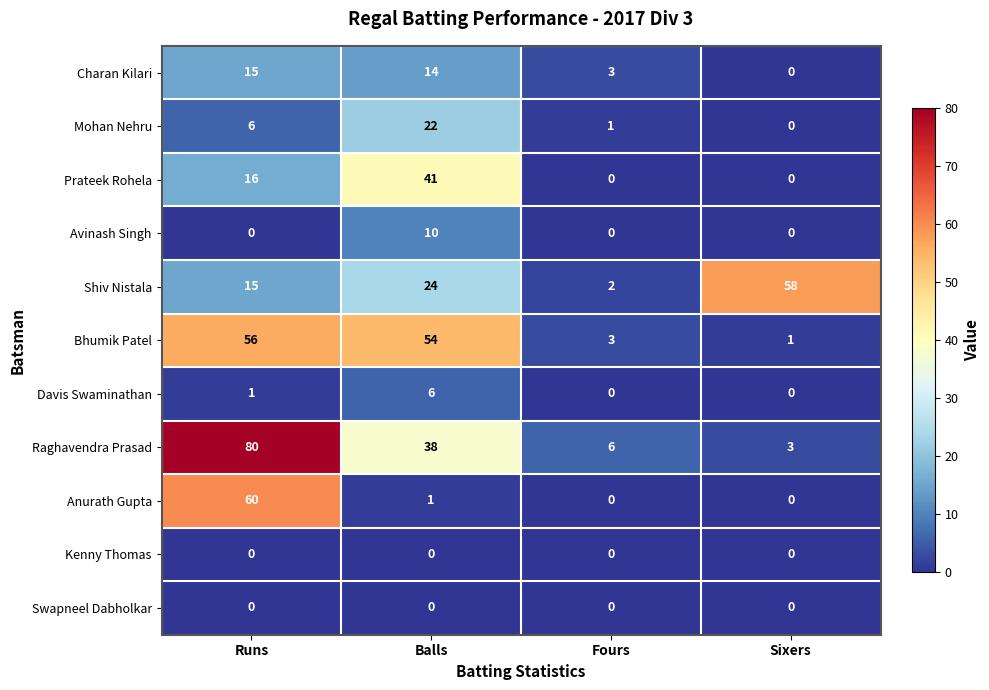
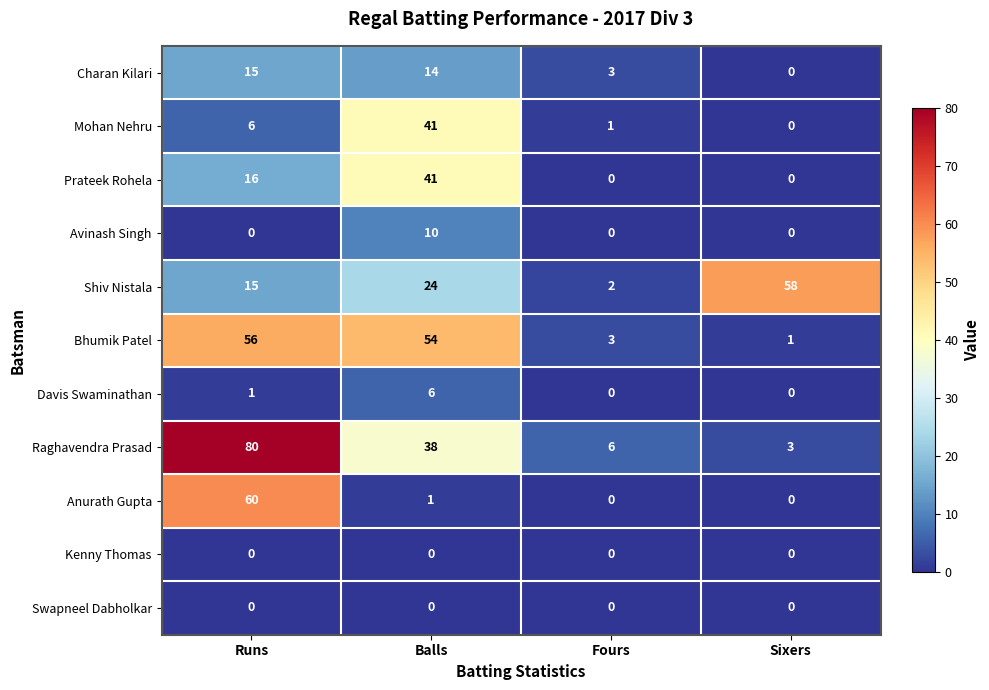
  {
    "Charan Kilari": {
      "Runs": 15,
      "Balls": 14,
      "Fours": 3,
      "Sixers": 0
    },
    "Mohan Nehru": {
      "Runs": 6,
-     "Balls": 22,
+     "Balls": 41,
      "Fours": 1,
      "Sixers": 0
    },
    "Prateek Rohela": {
      "Runs": 16,
      "Balls": 41,
      "Fours": 0,
      "Sixers": 0
    },
    "Avinash Singh": {
      "Runs": 0,
      "Balls": 10,
      "Fours": 0,
      "Sixers": 0
    },
    "Shiv Nistala": {
      "Runs": 15,
      "Balls": 24,
      "Fours": 2,
      "Sixers": 58
    },
    "Bhumik Patel": {
      "Runs": 56,
      "Balls": 54,
      "Fours": 3,
      "Sixers": 1
    },
    "Davis Swaminathan": {
      "Runs": 1,
      "Balls": 6,
      "Fours": 0,
      "Sixers": 0
    },
    "Raghavendra Prasad": {
      "Runs": 80,
      "Balls": 38,
      "Fours": 6,
      "Sixers": 3
    },
    "Anurath Gupta": {
      "Runs": 60,
      "Balls": 1,
      "Fours": 0,
      "Sixers": 0
    },
    "Kenny Thomas": {
      "Runs": 0,
      "Balls": 0,
      "Fours": 0,
      "Sixers": 0
    },
    "Swapneel Dabholkar": {
      "Runs": 0,
      "Balls": 0,
      "Fours": 0,
      "Sixers": 0
    }
  }
